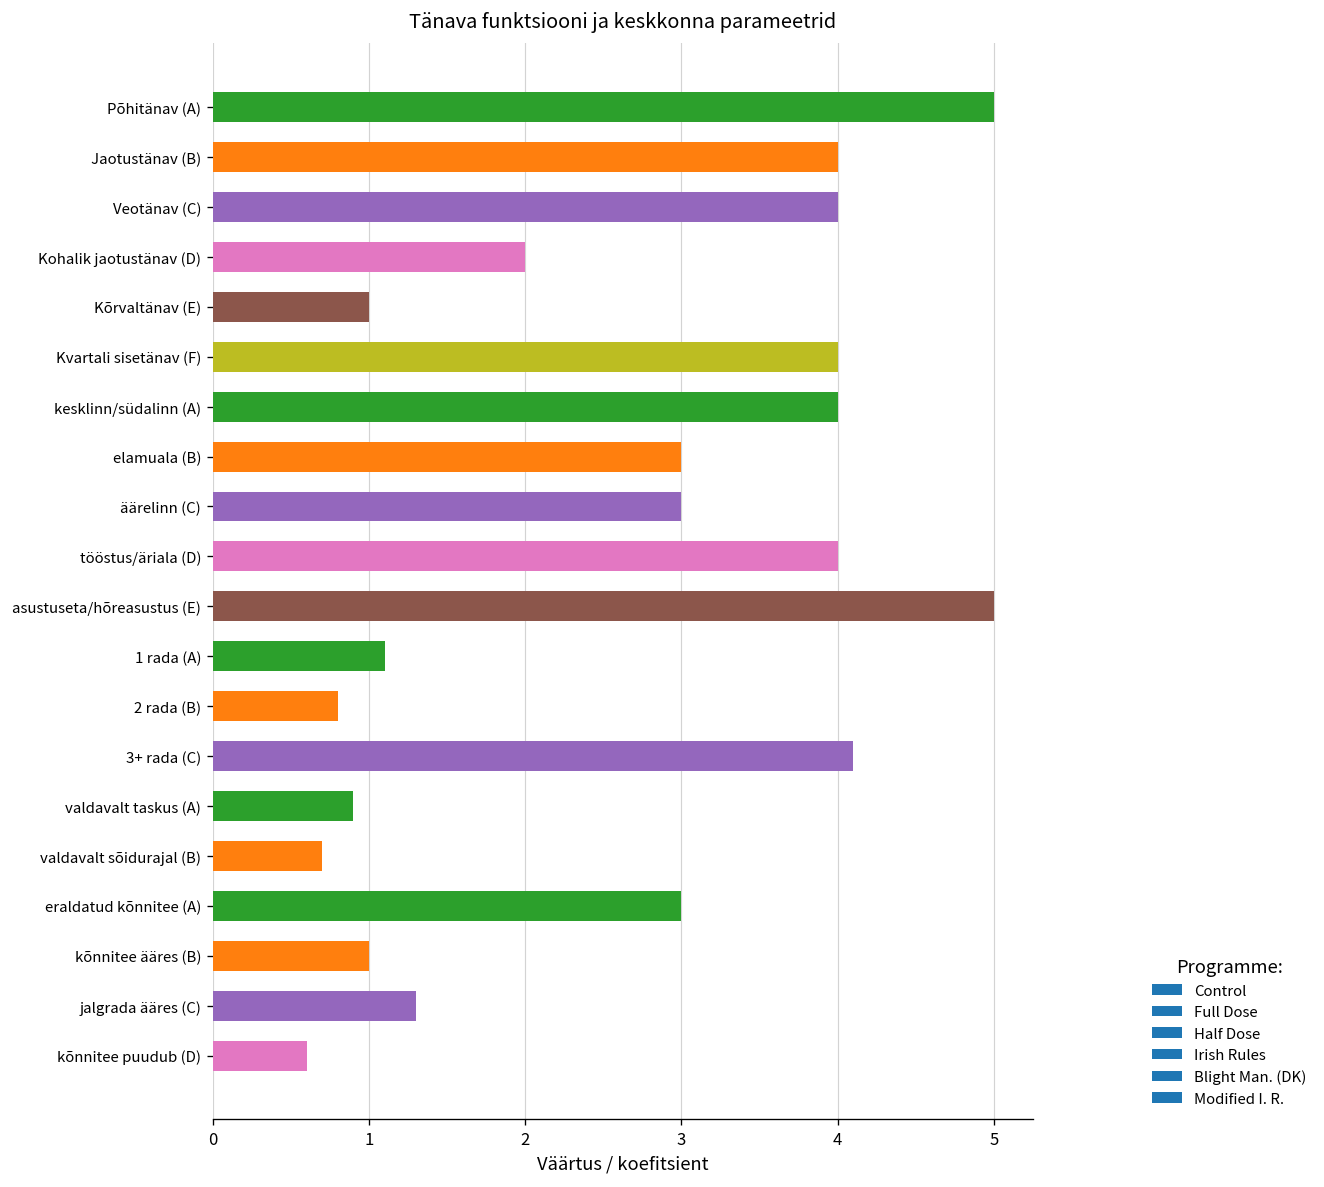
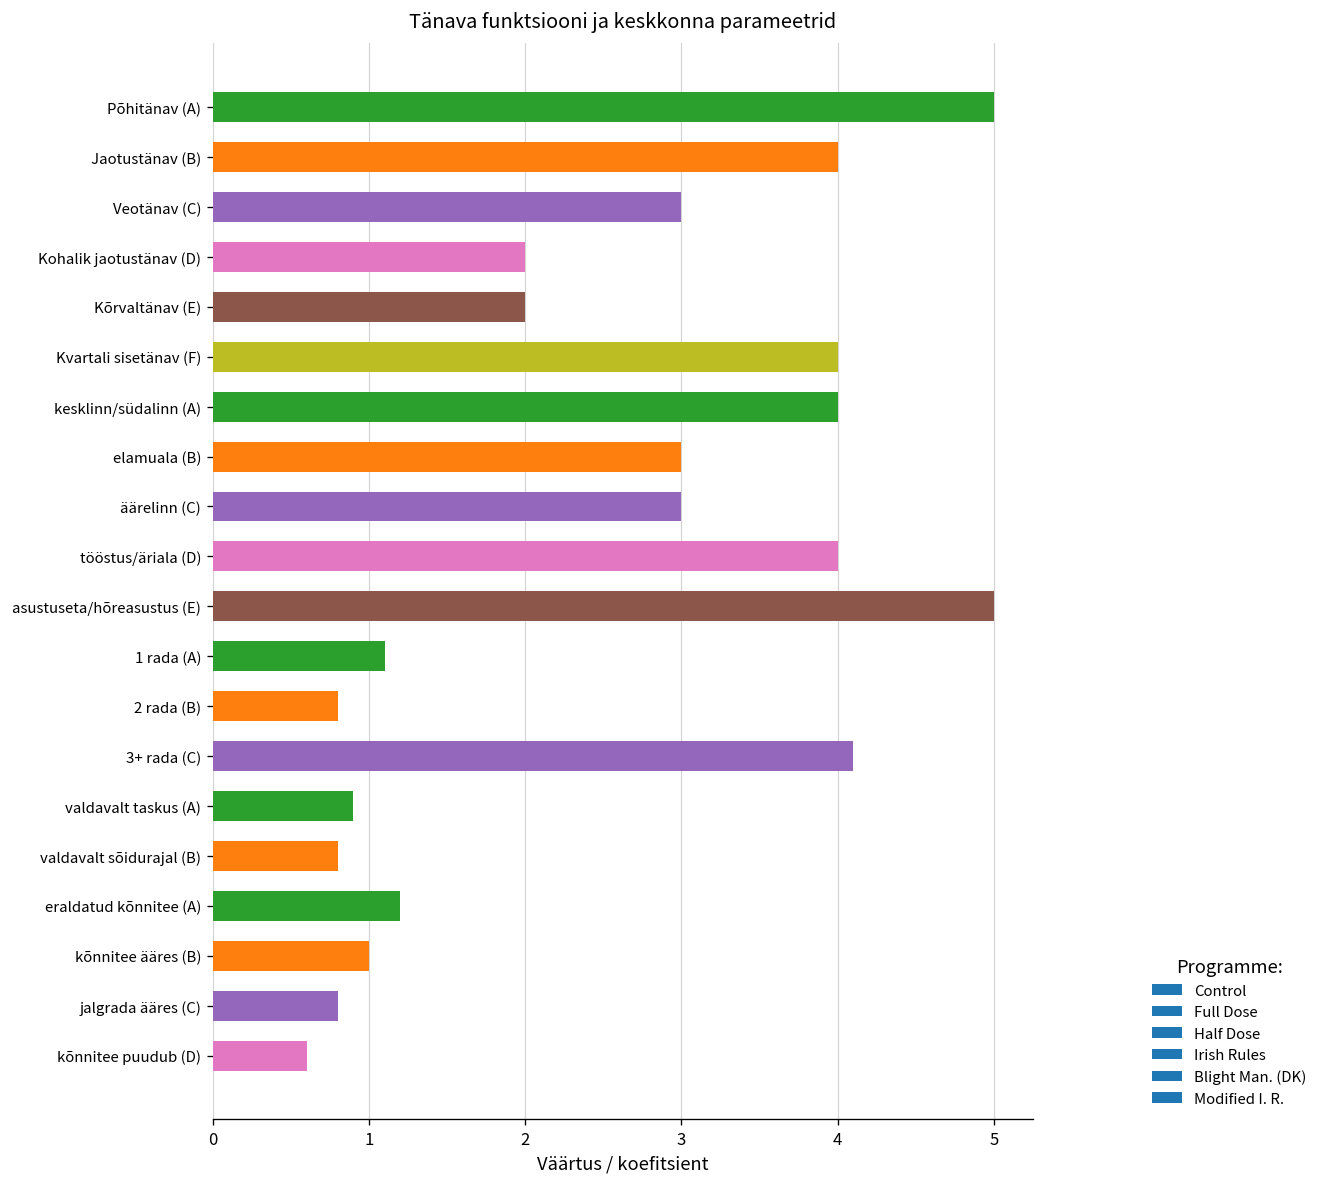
  {
    "Põhitänav (A)": 5.0,
    "Jaotustänav (B)": 4.0,
-   "Veotänav (C)": 4,
+   "Veotänav (C)": 3,
    "Kohalik jaotustänav (D)": 2.0,
-   "Kõrvaltänav (E)": 1,
+   "Kõrvaltänav (E)": 2,
    "Kvartali sisetänav (F)": 4.0,
    "kesklinn/südalinn (A)": 4.0,
    "elamuala (B)": 3.0,
    "äärelinn (C)": 3.0,
    "tööstus/äriala (D)": 4.0,
    "asustuseta/hõreasustus (E)": 5.0,
    "1 rada (A)": 1.1,
    "2 rada (B)": 0.8,
    "3+ rada (C)": 4.1,
    "valdavalt taskus (A)": 0.9,
-   "valdavalt sõidurajal (B)": 0.7,
-   "eraldatud kõnnitee (A)": 3.0,
+   "valdavalt sõidurajal (B)": 0.8,
+   "eraldatud kõnnitee (A)": 1.2,
    "kõnnitee ääres (B)": 1.0,
-   "jalgrada ääres (C)": 1.3,
+   "jalgrada ääres (C)": 0.8,
    "kõnnitee puudub (D)": 0.6
  }
